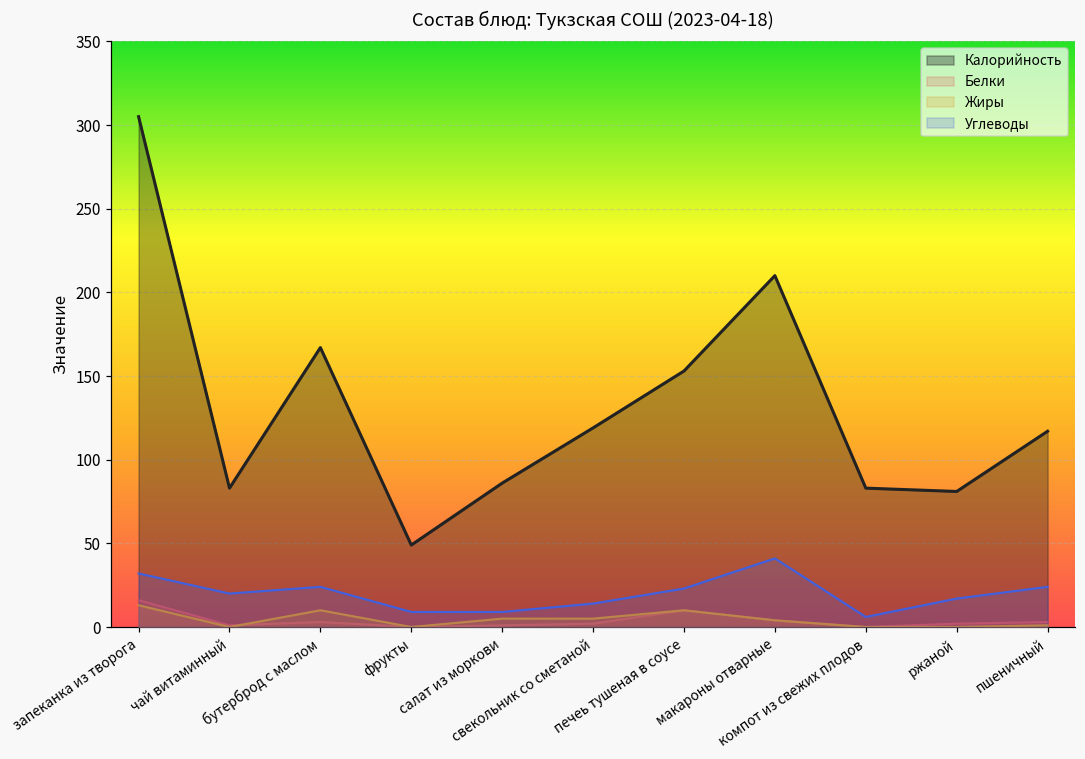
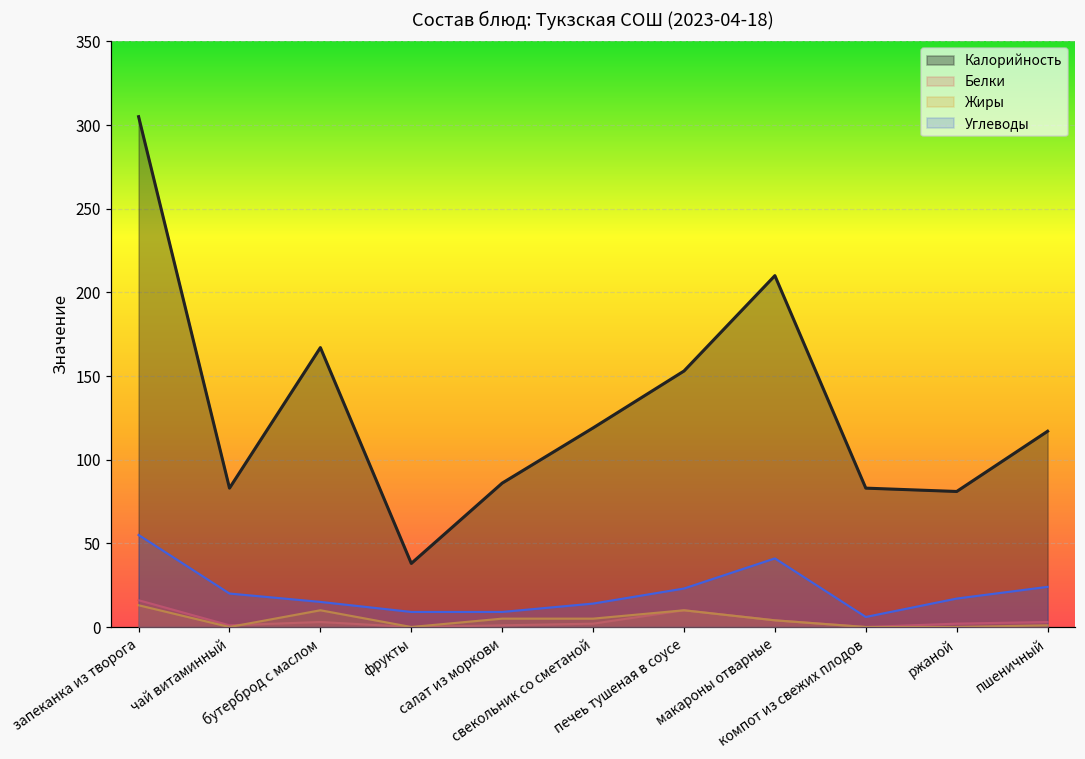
  {
    "Калорийность": {
      "запеканка из творога": 305,
      "чай витаминный": 83,
      "бутерброд с маслом": 167,
-     "фрукты": 49,
+     "фрукты": 38,
      "салат из моркови": 86,
      "свекольник со сметаной": 119,
      "печеь тушеная в соусе": 153,
      "макароны отварные": 210,
      "компот из свежих плодов": 83,
      "ржаной": 81,
      "пшеничный": 117
    },
    "Углеводы": {
-     "запеканка из творога": 32,
+     "запеканка из творога": 55,
      "чай витаминный": 20,
-     "бутерброд с маслом": 24,
+     "бутерброд с маслом": 15,
      "фрукты": 9,
      "салат из моркови": 9,
      "свекольник со сметаной": 14,
      "печеь тушеная в соусе": 23,
      "макароны отварные": 41,
      "компот из свежих плодов": 6,
      "ржаной": 17,
      "пшеничный": 24
    }
  }
